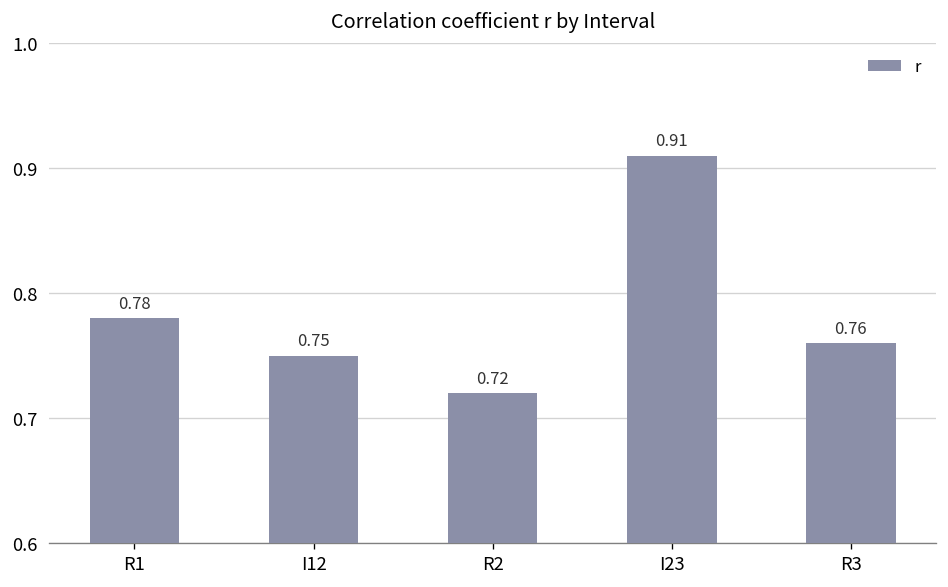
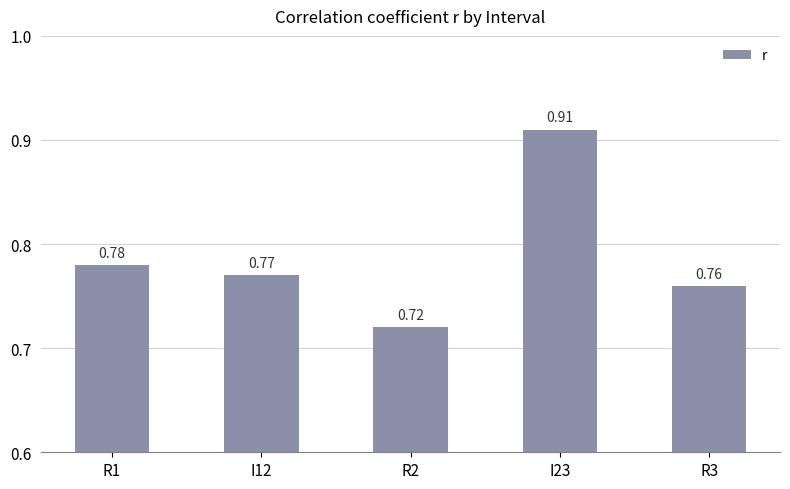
  {
    "R1": 0.78,
-   "I12": 0.75,
+   "I12": 0.77,
    "R2": 0.72,
    "I23": 0.91,
    "R3": 0.76
  }
